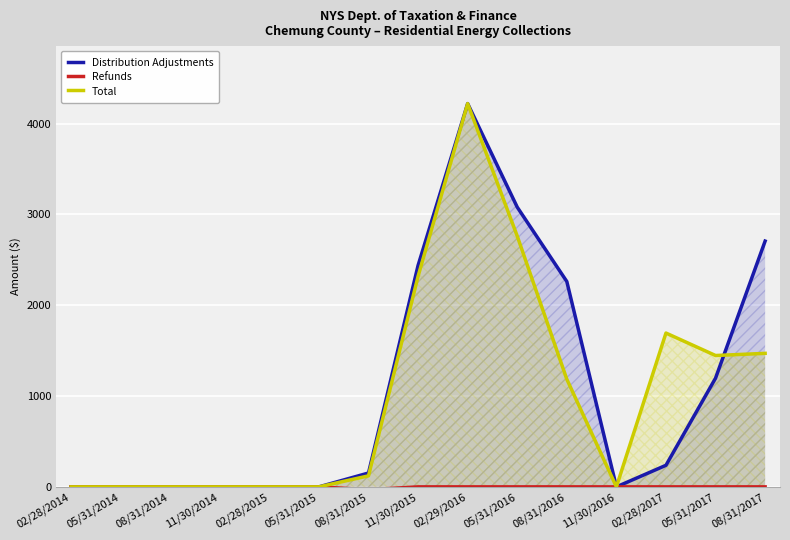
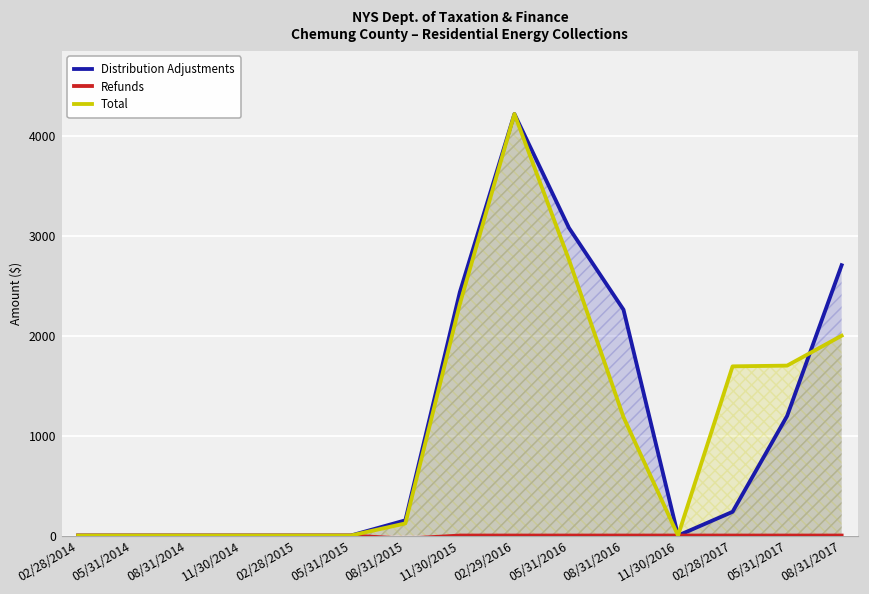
  {
    "Distribution Adjustments": {
      "08/31/2015": 200,
      "11/30/2015": 2400,
      "05/31/2016": 3100,
      "08/31/2016": 2300,
      "02/28/2017": 200,
      "05/31/2017": 1200,
      "08/31/2017": 2700
    },
    "Total": {
      "08/31/2015": 100,
      "11/30/2015": 2300,
      "05/31/2016": 2800,
      "08/31/2016": 1200,
      "02/28/2017": 1700,
-     "05/31/2017": 1400,
-     "08/31/2017": 1500
+     "05/31/2017": 1700,
+     "08/31/2017": 2000
    }
  }
